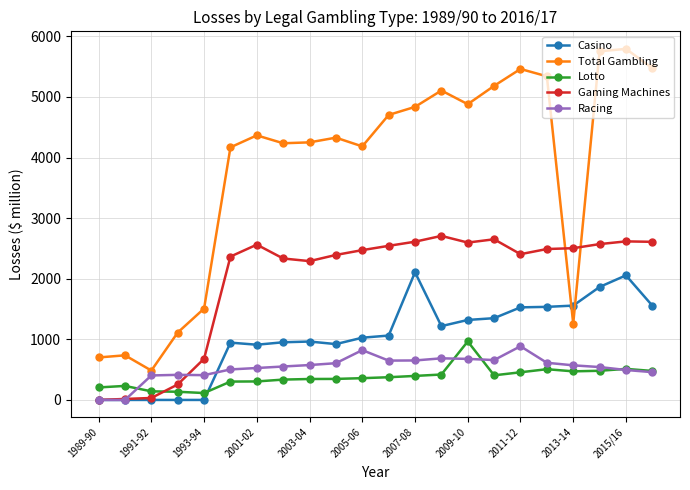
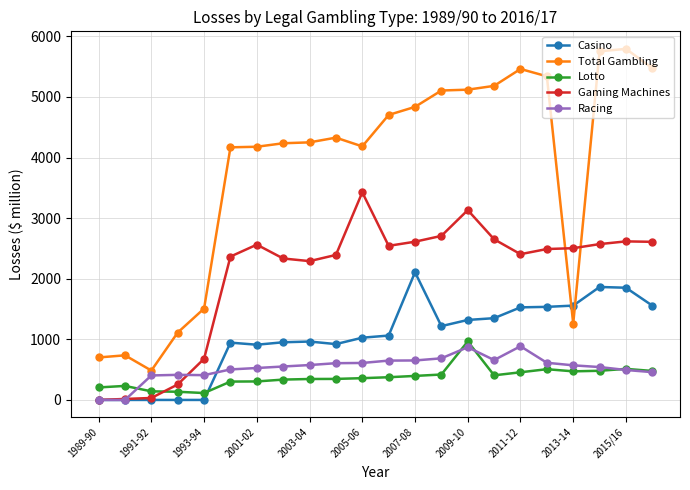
  {
    "Casino": {
      "1993-94": 0,
      "2001-02": 900,
      "2003-04": 1000,
      "2005-06": 1000,
      "2007-08": 2100,
      "2009-10": 1300,
      "2011-12": 1500,
      "2013-14": 1600,
-     "2015/16": 2100
+     "2015/16": 1900
    },
    "Total Gambling": {
      "1989-90": 700,
      "1991-92": 500,
      "1993-94": 1500,
-     "2001-02": 4400,
+     "2001-02": 4200,
      "2003-04": 4300,
      "2005-06": 4200,
      "2007-08": 4800,
-     "2009-10": 4900,
+     "2009-10": 5100,
      "2011-12": 5500,
      "2013-14": 1300
    },
    "Lotto": {
      "1989-90": 200,
      "1991-92": 100,
      "1993-94": 100,
      "2001-02": 300,
      "2003-04": 300,
      "2005-06": 400,
      "2007-08": 400,
      "2009-10": 1000,
      "2011-12": 500,
      "2013-14": 500
    },
    "Gaming Machines": {
      "1993-94": 700,
      "2001-02": 2600,
      "2003-04": 2300,
-     "2005-06": 2500,
+     "2005-06": 3400,
      "2007-08": 2600,
-     "2009-10": 2600,
+     "2009-10": 3100,
      "2011-12": 2400,
      "2013-14": 2500,
      "2015/16": 2600
    },
    "Racing": {
      "1991-92": 400,
      "1993-94": 400,
      "2001-02": 500,
      "2003-04": 600,
-     "2005-06": 800,
+     "2005-06": 600,
      "2007-08": 700,
-     "2009-10": 700,
+     "2009-10": 900,
      "2011-12": 900,
      "2013-14": 600
    }
  }
